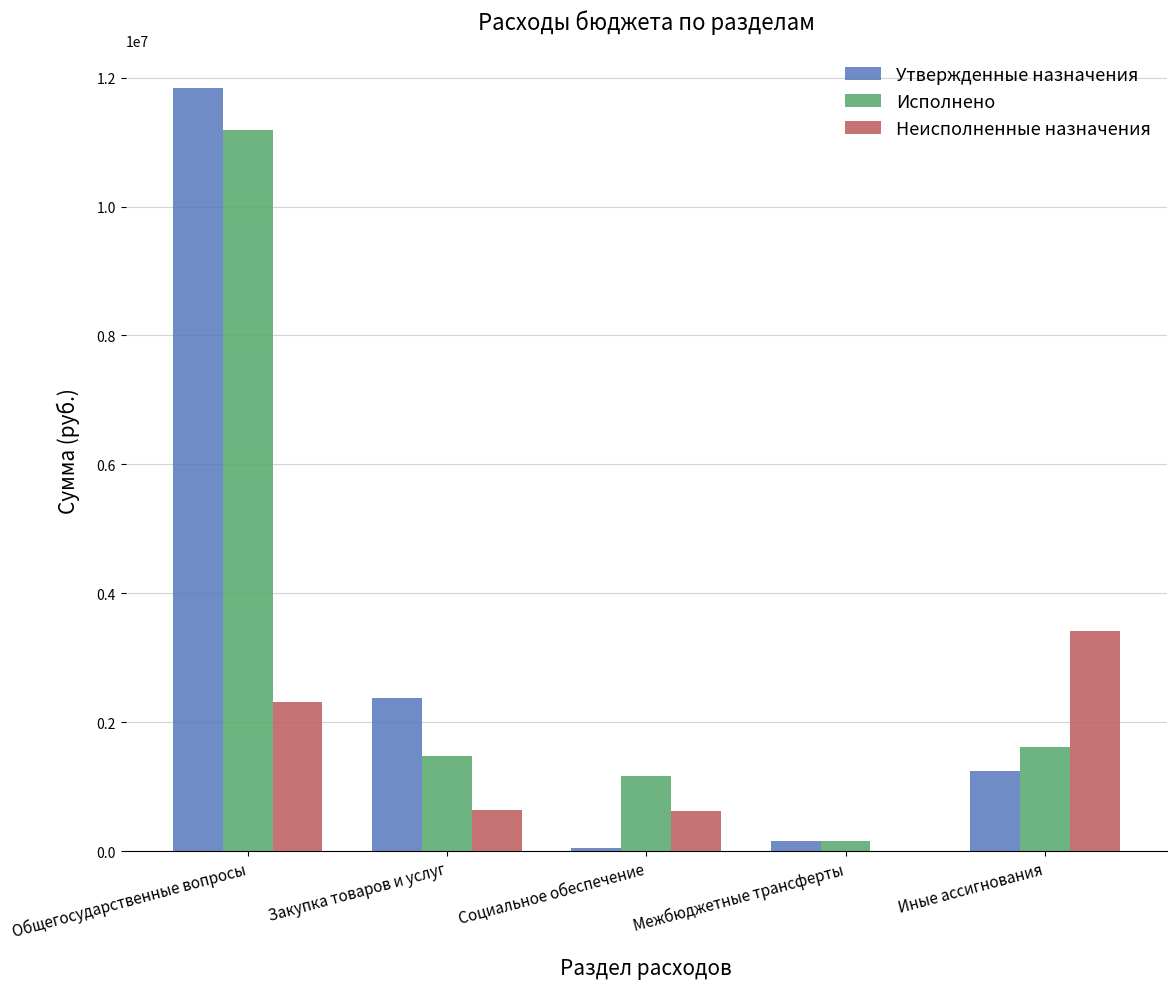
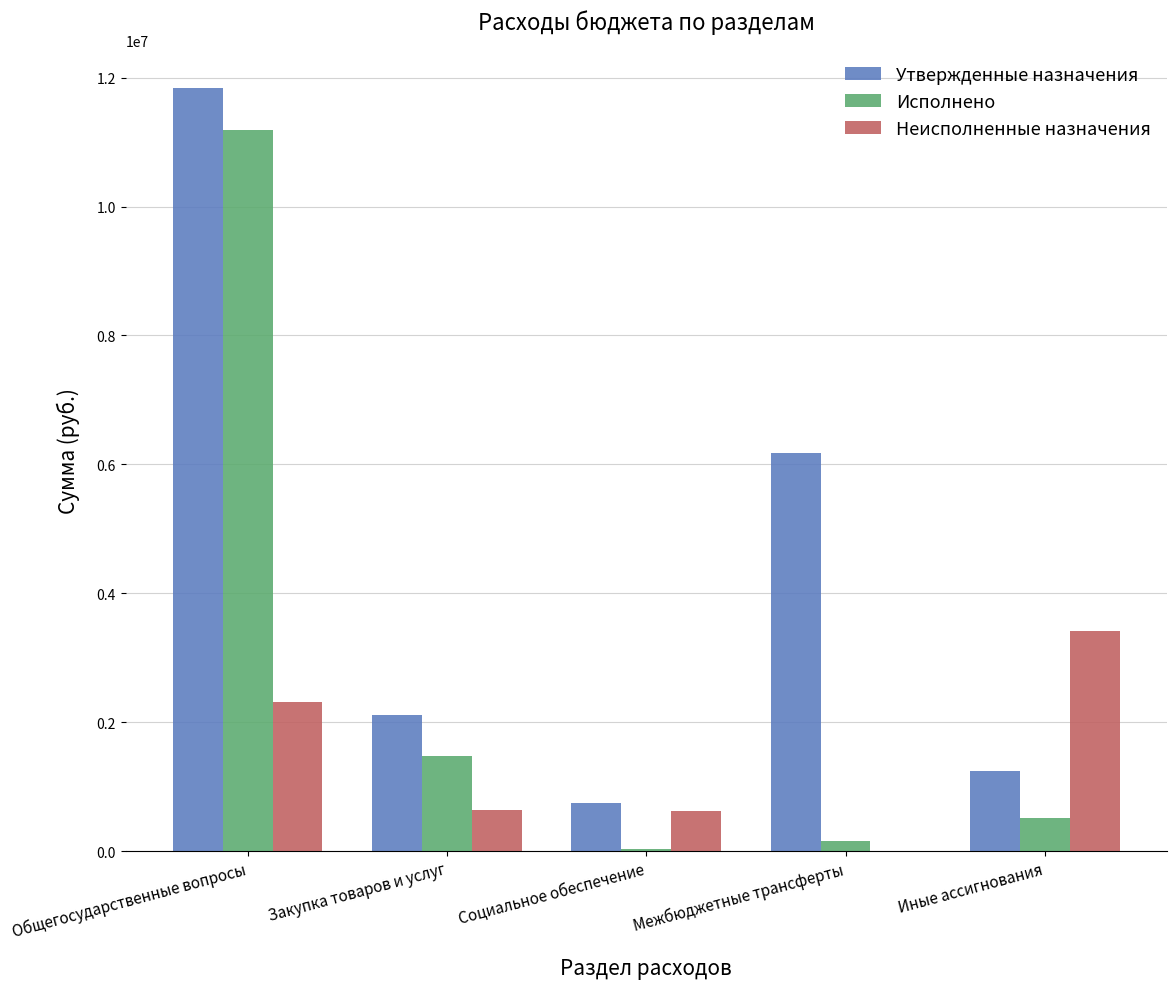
  {
    "Утвержденные назначения": {
      "Общегосударственные вопросы": 11800000,
-     "Закупка товаров и услуг": 2400000,
-     "Социальное обеспечение": 0,
-     "Межбюджетные трансферты": 200000,
+     "Закупка товаров и услуг": 2100000,
+     "Социальное обеспечение": 800000,
+     "Межбюджетные трансферты": 6200000,
      "Иные ассигнования": 1200000
    },
    "Исполнено": {
      "Общегосударственные вопросы": 11200000,
      "Закупка товаров и услуг": 1500000,
-     "Социальное обеспечение": 1200000,
+     "Социальное обеспечение": 0,
      "Межбюджетные трансферты": 200000,
-     "Иные ассигнования": 1600000
+     "Иные ассигнования": 500000
    },
    "Неисполненные назначения": {
      "Общегосударственные вопросы": 2300000,
      "Закупка товаров и услуг": 600000,
      "Социальное обеспечение": 600000,
      "Межбюджетные трансферты": 0,
      "Иные ассигнования": 3400000
    }
  }
